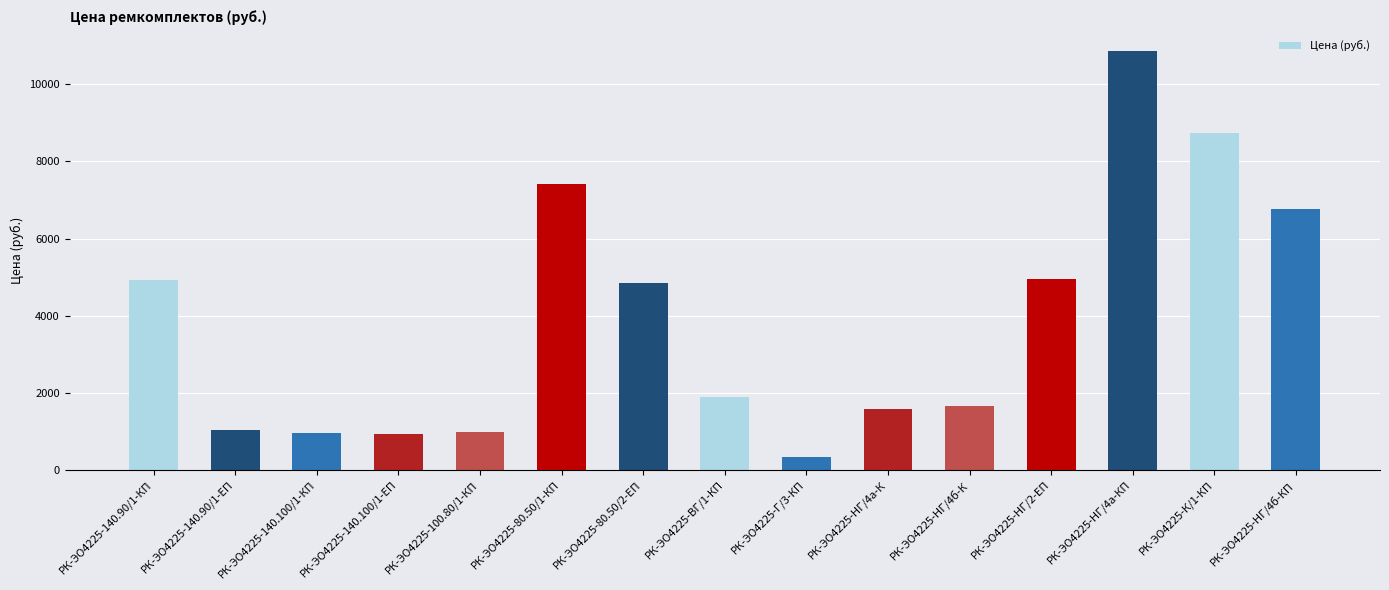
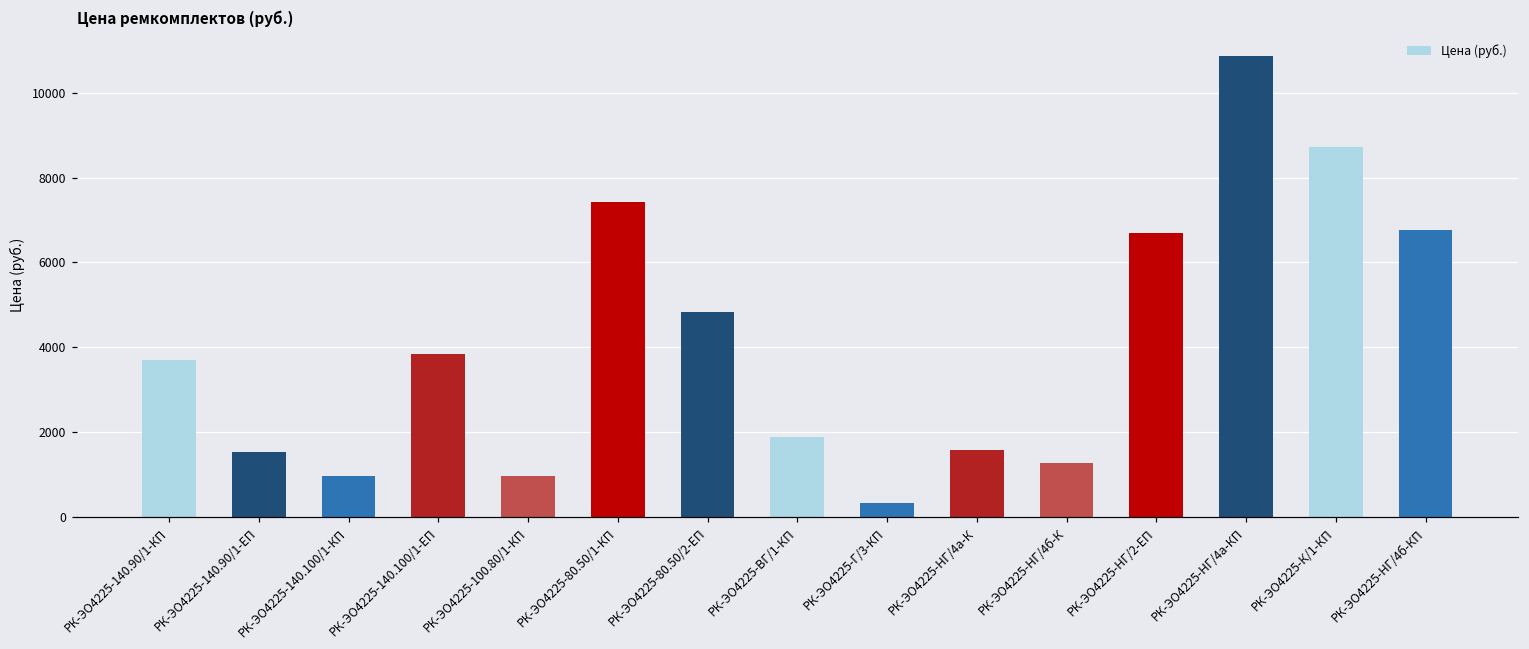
  {
-   "РК-ЭО4225-140.90/1-КП": 4900,
-   "РК-ЭО4225-140.90/1-ЕП": 1000,
+   "РК-ЭО4225-140.90/1-КП": 3700,
+   "РК-ЭО4225-140.90/1-ЕП": 1500,
    "РК-ЭО4225-140.100/1-КП": 1000,
-   "РК-ЭО4225-140.100/1-ЕП": 900,
+   "РК-ЭО4225-140.100/1-ЕП": 3800,
    "РК-ЭО4225-100.80/1-КП": 1000,
    "РК-ЭО4225-80.50/1-КП": 7400,
    "РК-ЭО4225-80.50/2-ЕП": 4800,
    "РК-ЭО4225-ВГ/1-КП": 1900,
    "РК-ЭО4225-Г/3-КП": 300,
    "РК-ЭО4225-НГ/4а-К": 1600,
-   "РК-ЭО4225-НГ/4б-К": 1700,
-   "РК-ЭО4225-НГ/2-ЕП": 5000,
+   "РК-ЭО4225-НГ/4б-К": 1300,
+   "РК-ЭО4225-НГ/2-ЕП": 6700,
    "РК-ЭО4225-НГ/4а-КП": 10900,
    "РК-ЭО4225-К/1-КП": 8700,
    "РК-ЭО4225-НГ/4б-КП": 6800
  }
